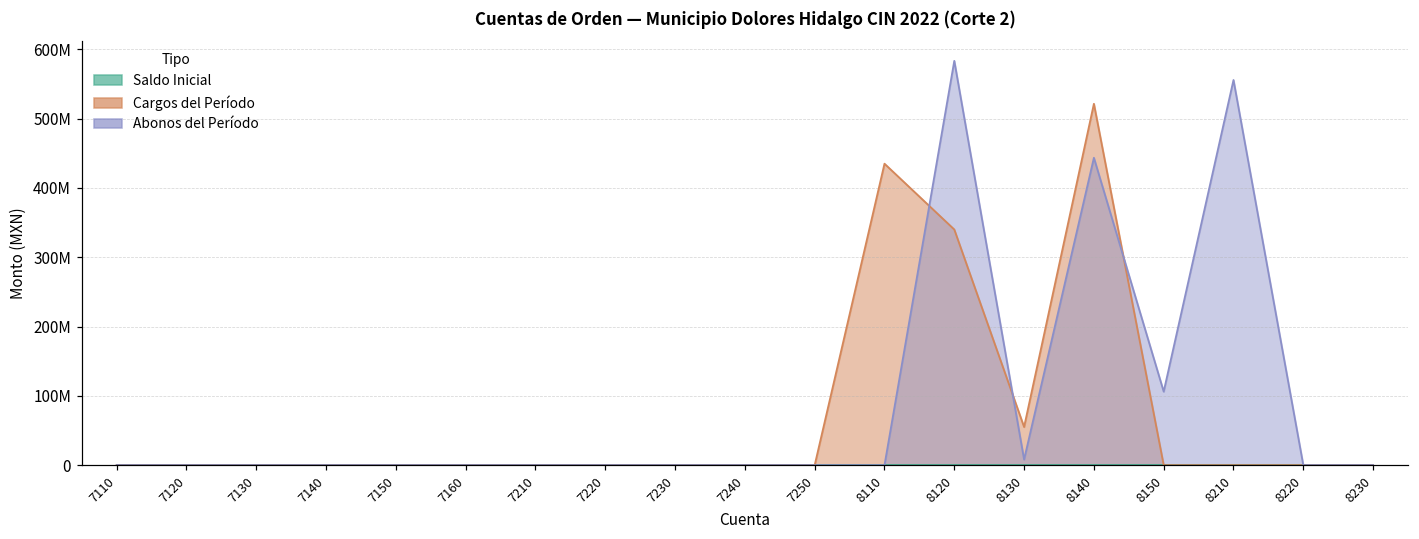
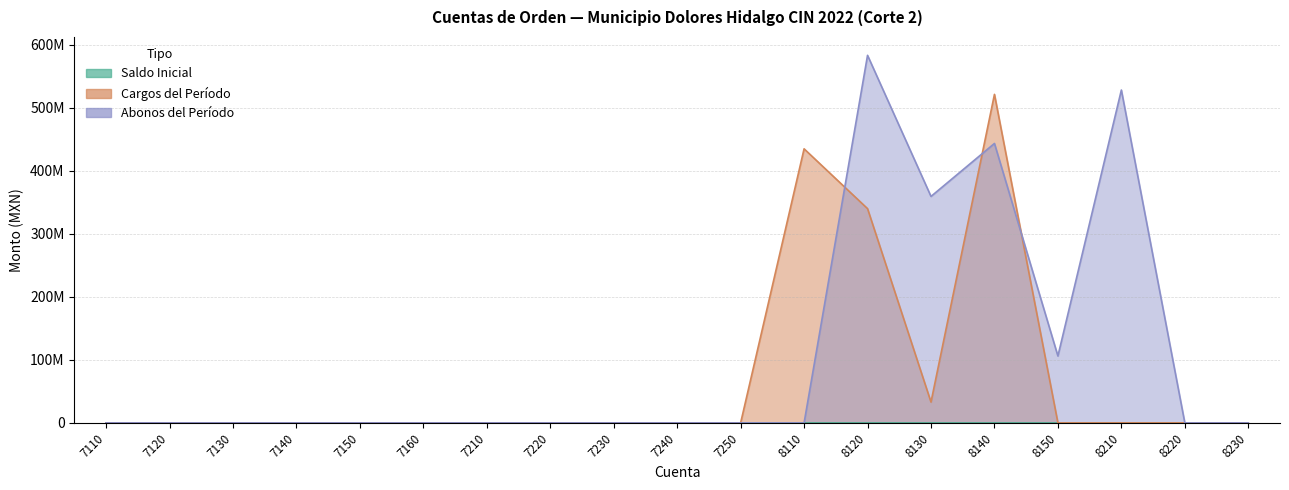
  {
    "Saldo Inicial": {
      "8120": 0,
      "8130": 0,
      "8140": 0
    },
    "Cargos del Período": {
      "8110": 430000000,
      "8120": 340000000,
-     "8130": 60000000,
+     "8130": 30000000,
      "8140": 520000000
    },
    "Abonos del Período": {
      "8120": 580000000,
-     "8130": 10000000,
+     "8130": 360000000,
      "8140": 440000000,
      "8150": 110000000,
-     "8210": 560000000
+     "8210": 530000000
    }
  }
